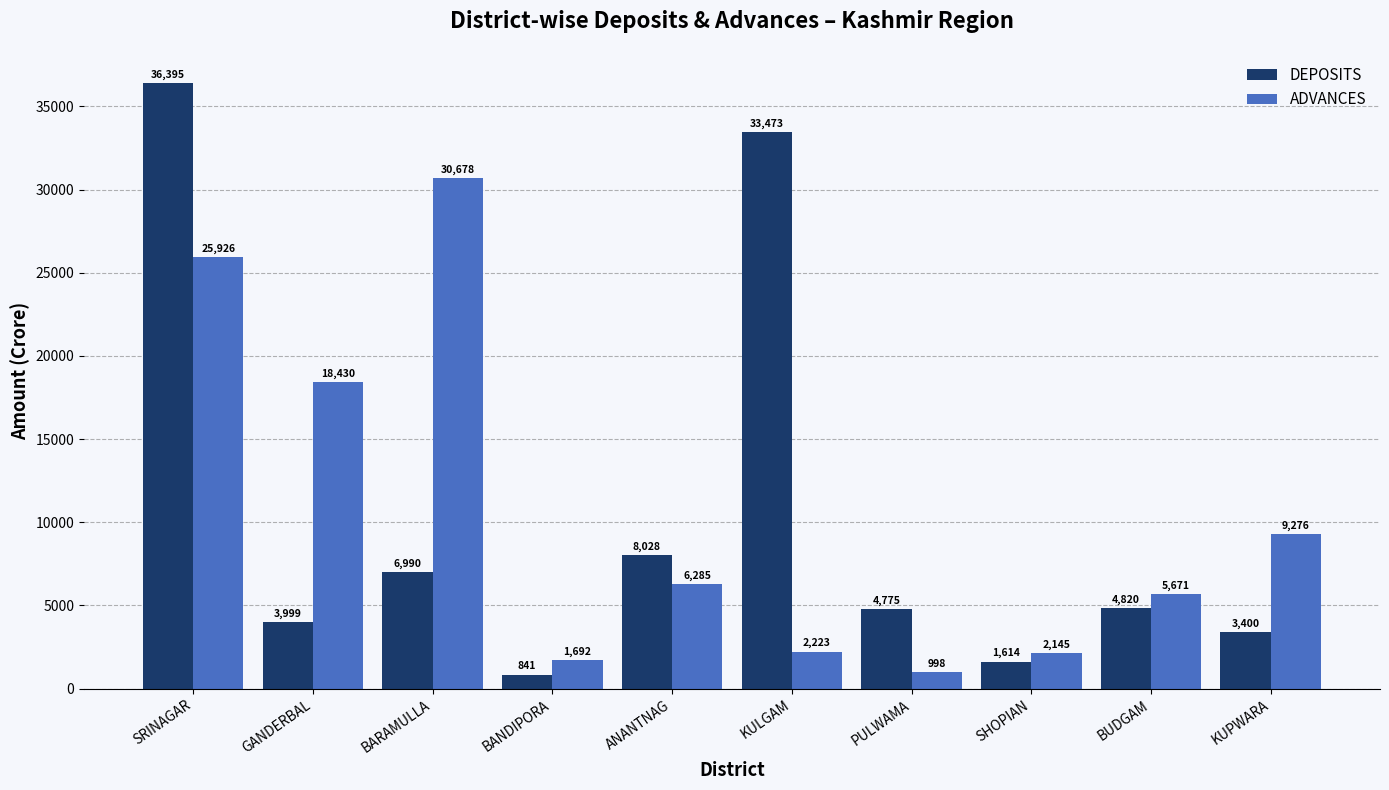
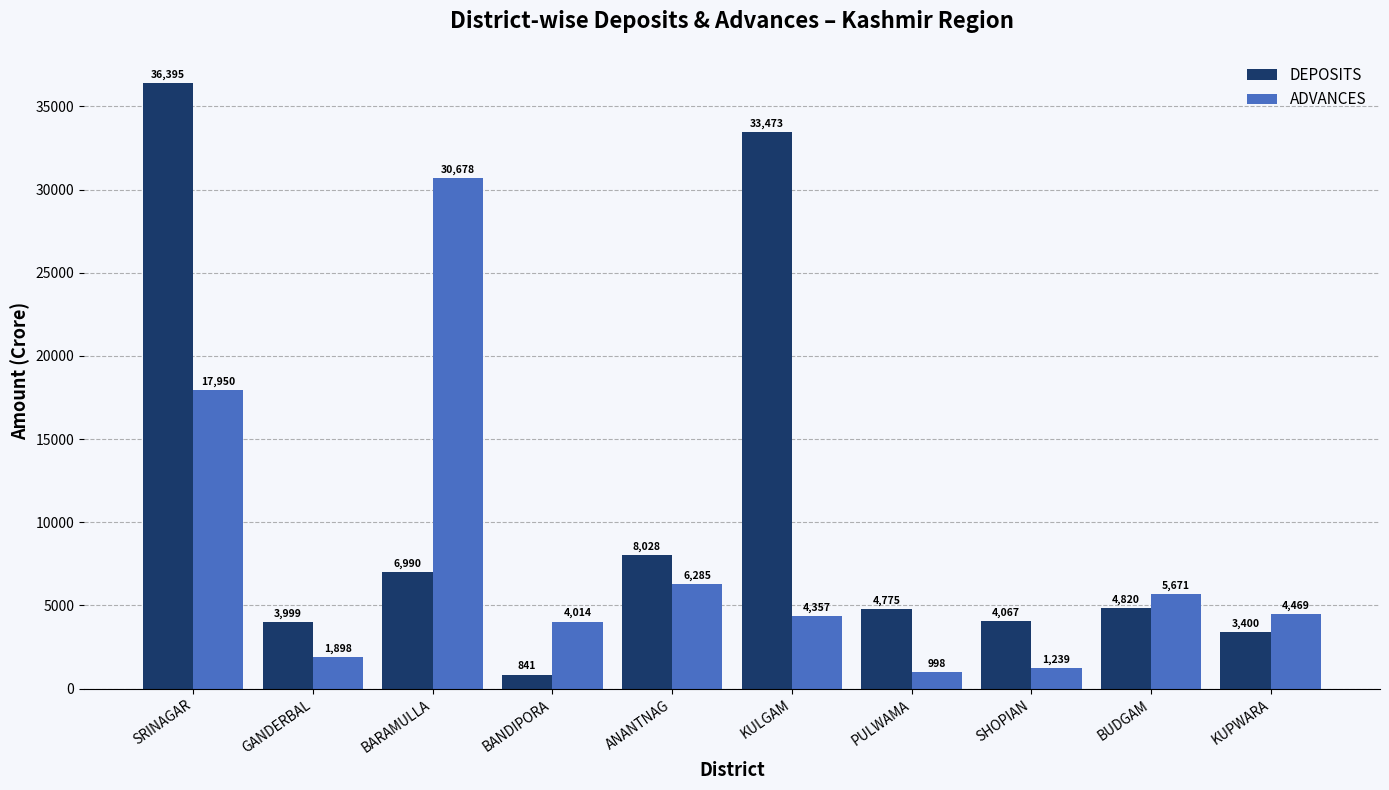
  {
    "DEPOSITS": {
      "SRINAGAR": "36,395",
      "GANDERBAL": "3,999",
      "BARAMULLA": "6,990",
      "BANDIPORA": "841",
      "ANANTNAG": "8,028",
      "KULGAM": "33,473",
      "PULWAMA": "4,775",
-     "SHOPIAN": "1,614",
+     "SHOPIAN": "4,067",
      "BUDGAM": "4,820",
      "KUPWARA": "3,400"
    },
    "ADVANCES": {
-     "SRINAGAR": "25,926",
-     "GANDERBAL": "18,430",
+     "SRINAGAR": "17,950",
+     "GANDERBAL": "1,898",
      "BARAMULLA": "30,678",
-     "BANDIPORA": "1,692",
+     "BANDIPORA": "4,014",
      "ANANTNAG": "6,285",
-     "KULGAM": "2,223",
+     "KULGAM": "4,357",
      "PULWAMA": "998",
-     "SHOPIAN": "2,145",
+     "SHOPIAN": "1,239",
      "BUDGAM": "5,671",
-     "KUPWARA": "9,276"
+     "KUPWARA": "4,469"
    }
  }
